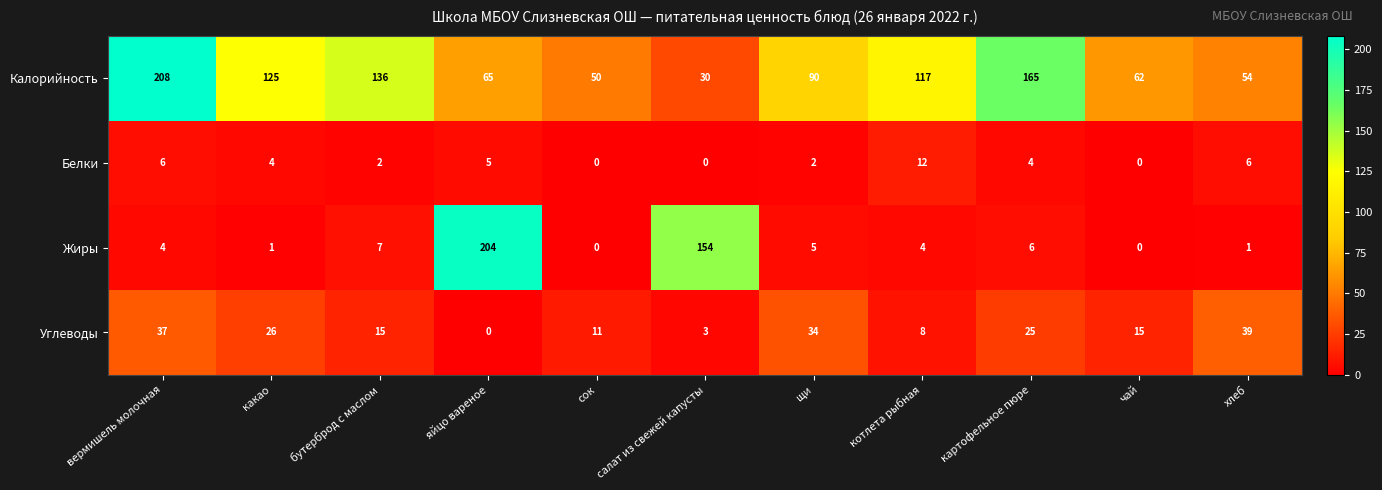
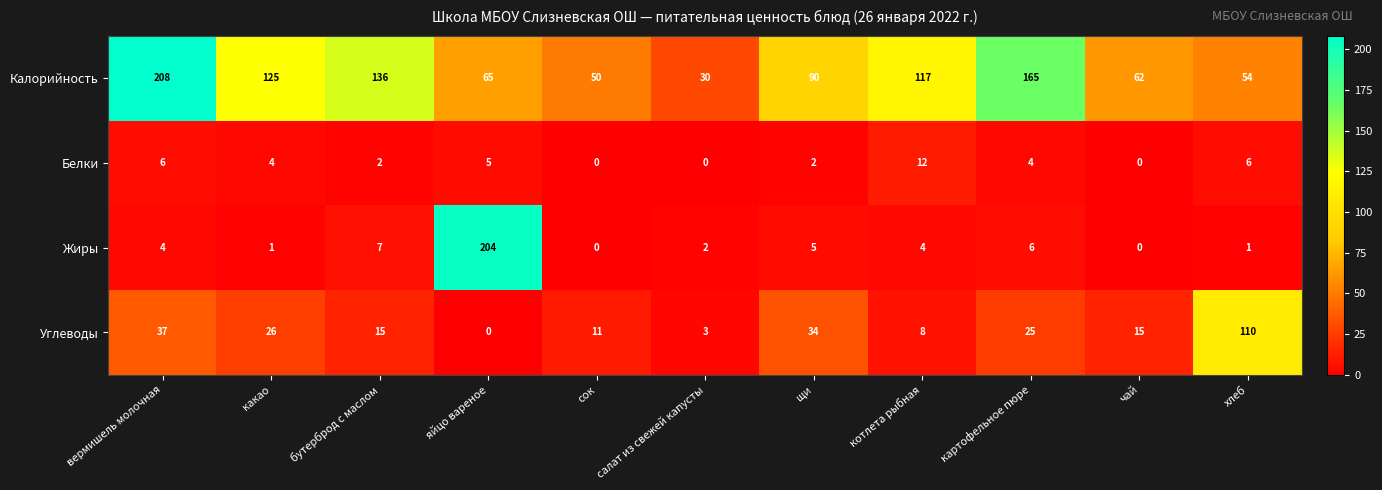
  {
    "Калорийность": {
      "вермишель молочная": 208,
      "какао": 125,
      "бутерброд с маслом": 136,
      "яйцо вареное": 65,
      "сок": 50,
      "салат из свежей капусты": 30,
      "щи": 90,
      "котлета рыбная": 117,
      "картофельное пюре": 165,
      "чай": 62,
      "хлеб": 54
    },
    "Белки": {
      "вермишель молочная": 6,
      "какао": 4,
      "бутерброд с маслом": 2,
      "яйцо вареное": 5,
      "сок": 0,
      "салат из свежей капусты": 0,
      "щи": 2,
      "котлета рыбная": 12,
      "картофельное пюре": 4,
      "чай": 0,
      "хлеб": 6
    },
    "Жиры": {
      "вермишель молочная": 4,
      "какао": 1,
      "бутерброд с маслом": 7,
      "яйцо вареное": 204,
      "сок": 0,
-     "салат из свежей капусты": 154,
+     "салат из свежей капусты": 2,
      "щи": 5,
      "котлета рыбная": 4,
      "картофельное пюре": 6,
      "чай": 0,
      "хлеб": 1
    },
    "Углеводы": {
      "вермишель молочная": 37,
      "какао": 26,
      "бутерброд с маслом": 15,
      "яйцо вареное": 0,
      "сок": 11,
      "салат из свежей капусты": 3,
      "щи": 34,
      "котлета рыбная": 8,
      "картофельное пюре": 25,
      "чай": 15,
-     "хлеб": 39
+     "хлеб": 110
    }
  }
